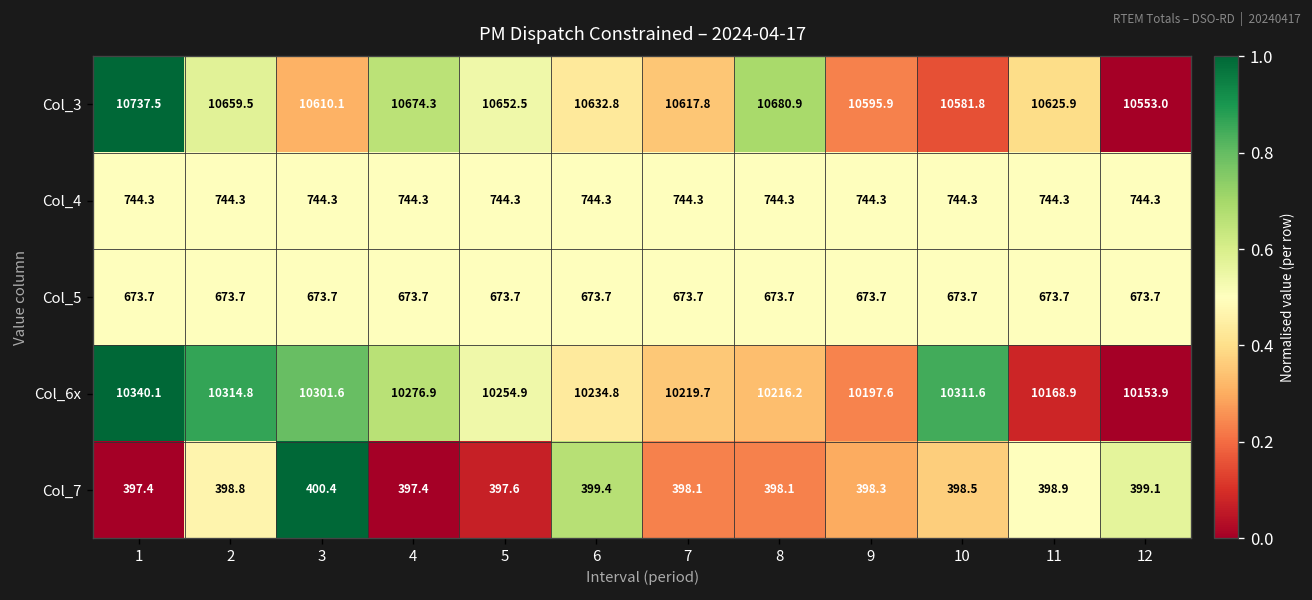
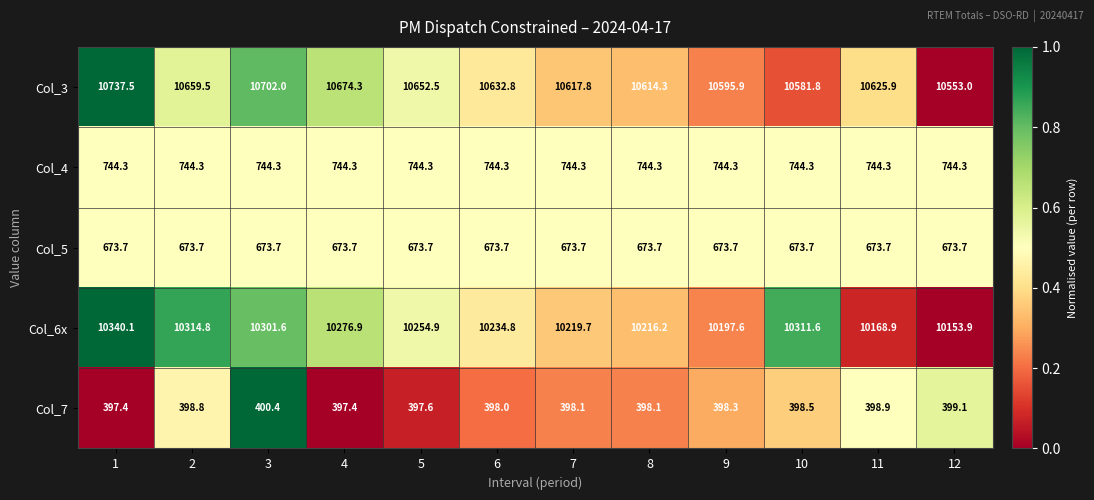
  {
    "Col_3": {
      "1": 10737.5,
      "2": 10659.5,
-     "3": 10610.1,
+     "3": 10702.0,
      "4": 10674.3,
      "5": 10652.5,
      "6": 10632.8,
      "7": 10617.8,
-     "8": 10680.9,
+     "8": 10614.3,
      "9": 10595.9,
      "10": 10581.8,
      "11": 10625.9,
      "12": 10553.0
    },
    "Col_4": {
      "1": 744.3,
      "2": 744.3,
      "3": 744.3,
      "4": 744.3,
      "5": 744.3,
      "6": 744.3,
      "7": 744.3,
      "8": 744.3,
      "9": 744.3,
      "10": 744.3,
      "11": 744.3,
      "12": 744.3
    },
    "Col_5": {
      "1": 673.7,
      "2": 673.7,
      "3": 673.7,
      "4": 673.7,
      "5": 673.7,
      "6": 673.7,
      "7": 673.7,
      "8": 673.7,
      "9": 673.7,
      "10": 673.7,
      "11": 673.7,
      "12": 673.7
    },
    "Col_6x": {
      "1": 10340.1,
      "2": 10314.8,
      "3": 10301.6,
      "4": 10276.9,
      "5": 10254.9,
      "6": 10234.8,
      "7": 10219.7,
      "8": 10216.2,
      "9": 10197.6,
      "10": 10311.6,
      "11": 10168.9,
      "12": 10153.9
    },
    "Col_7": {
      "1": 397.4,
      "2": 398.8,
      "3": 400.4,
      "4": 397.4,
      "5": 397.6,
-     "6": 399.4,
+     "6": 398.0,
      "7": 398.1,
      "8": 398.1,
      "9": 398.3,
      "10": 398.5,
      "11": 398.9,
      "12": 399.1
    }
  }
